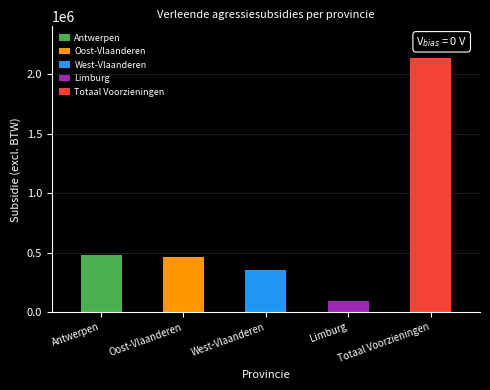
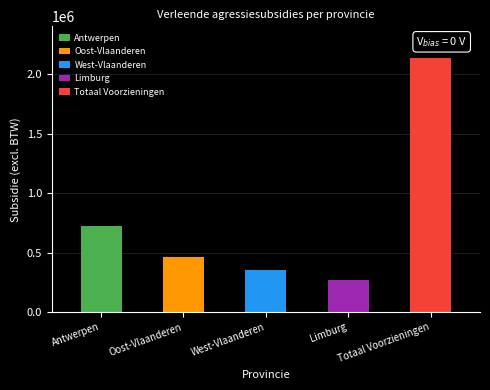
  {
-   "Antwerpen": 480000,
+   "Antwerpen": 730000,
    "Oost-Vlaanderen": 470000,
    "West-Vlaanderen": 360000,
-   "Limburg": 90000,
+   "Limburg": 270000,
    "Totaal Voorzieningen": 2140000
  }
